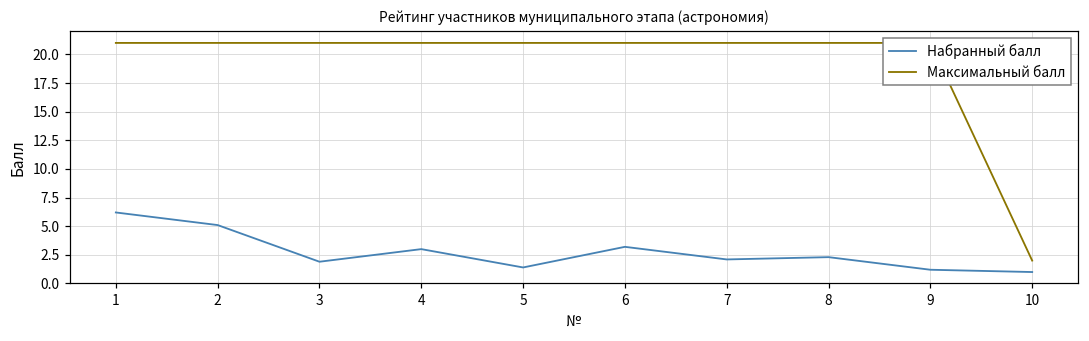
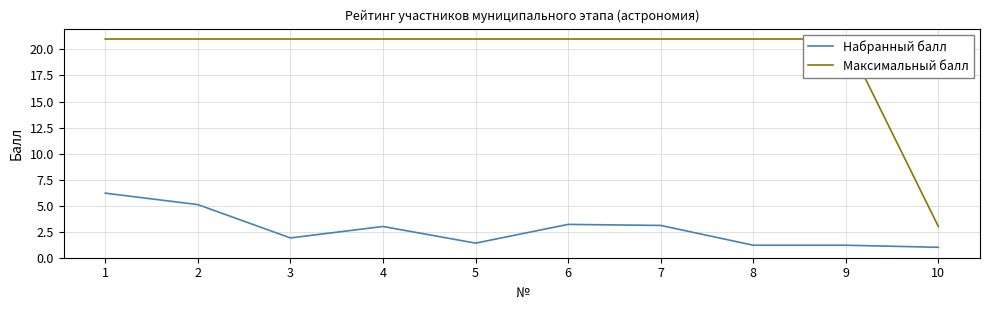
  {
    "Набранный балл": {
      "1": 6.2,
      "2": 5.1,
      "3": 1.9,
      "4": 3.0,
      "5": 1.4,
      "6": 3.2,
-     "7": 2.1,
-     "8": 2.3,
+     "7": 3.1,
+     "8": 1.2,
      "9": 1.2,
      "10": 1.0
    },
    "Максимальный балл": {
      "1": 21,
      "2": 21,
      "3": 21,
      "4": 21,
      "5": 21,
      "6": 21,
      "7": 21,
      "8": 21,
-     "10": 2
+     "10": 3
    }
  }
